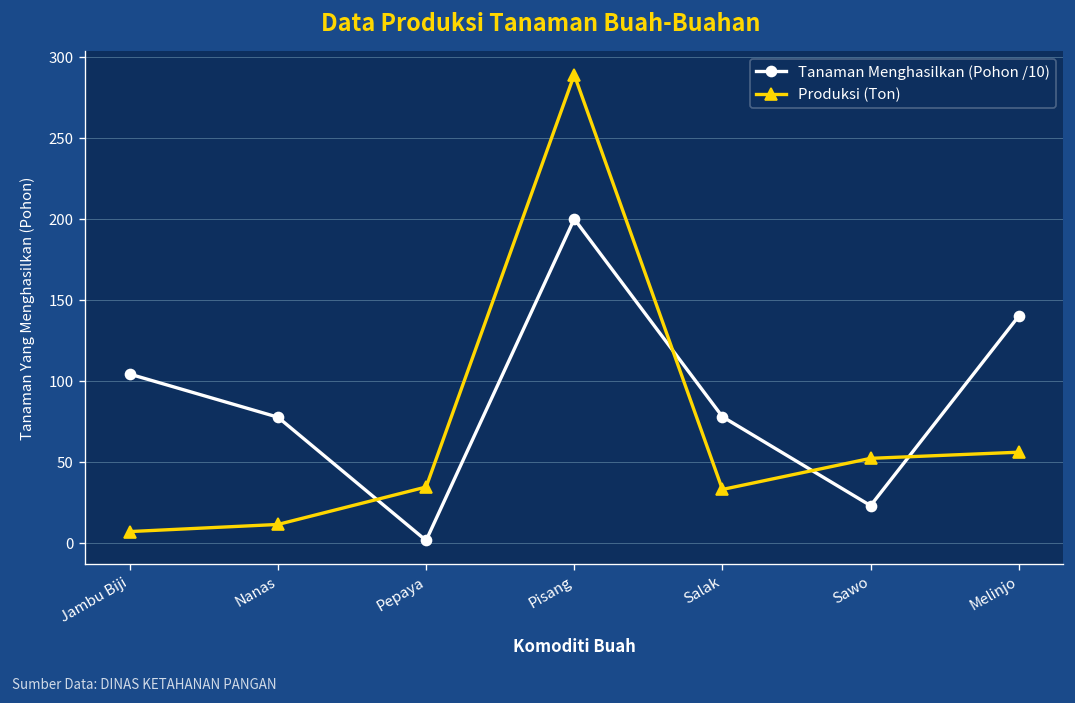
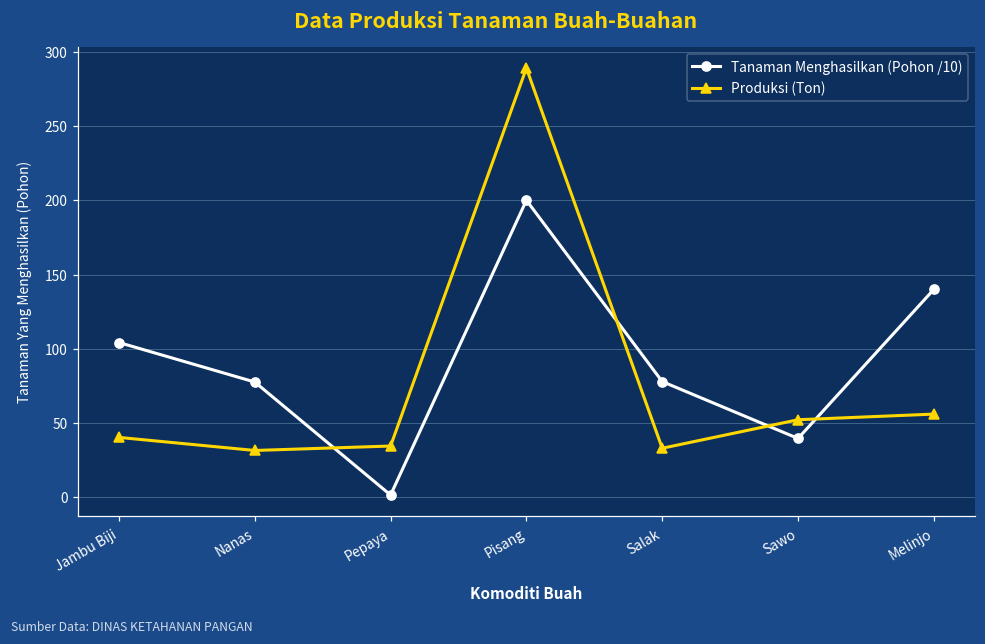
  {
    "Tanaman Menghasilkan (Pohon /10)": {
      "Jambu Biji": 104,
      "Nanas": 78,
      "Pepaya": 2,
      "Pisang": 200,
      "Salak": 78,
-     "Sawo": 23,
+     "Sawo": 40,
      "Melinjo": 140
    },
    "Produksi (Ton)": {
-     "Jambu Biji": 7,
-     "Nanas": 11,
+     "Jambu Biji": 40,
+     "Nanas": 32,
      "Pepaya": 35,
      "Pisang": 289,
      "Salak": 33,
      "Sawo": 52,
      "Melinjo": 56
    }
  }
